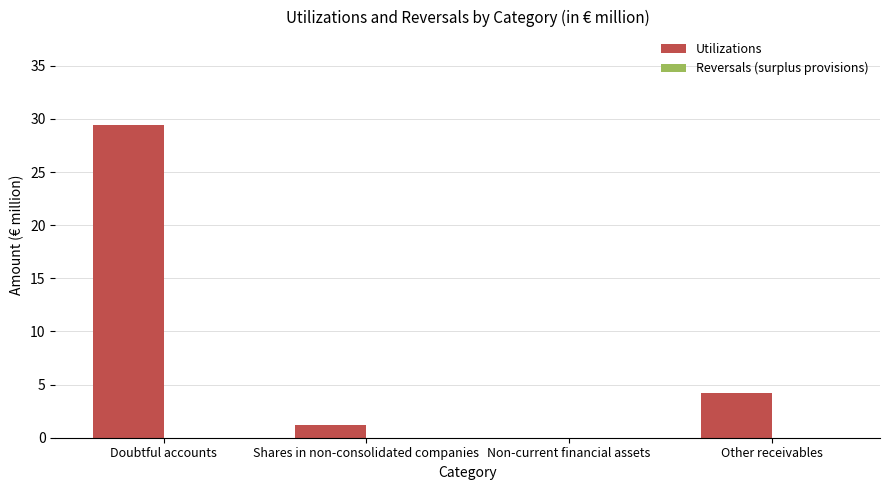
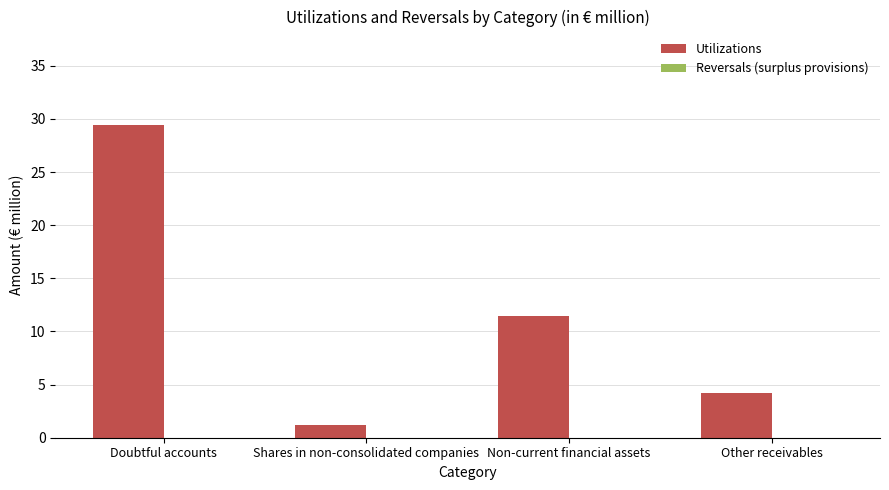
  {
    "Utilizations": {
      "Doubtful accounts": 29.4,
      "Shares in non-consolidated companies": 1.2,
-     "Non-current financial assets": 0.0,
+     "Non-current financial assets": 11.5,
      "Other receivables": 4.2
    },
    "Reversals (surplus provisions)": {
      "Doubtful accounts": 0.0,
      "Shares in non-consolidated companies": 0.0,
      "Non-current financial assets": 0.0,
      "Other receivables": 0.0
    }
  }
